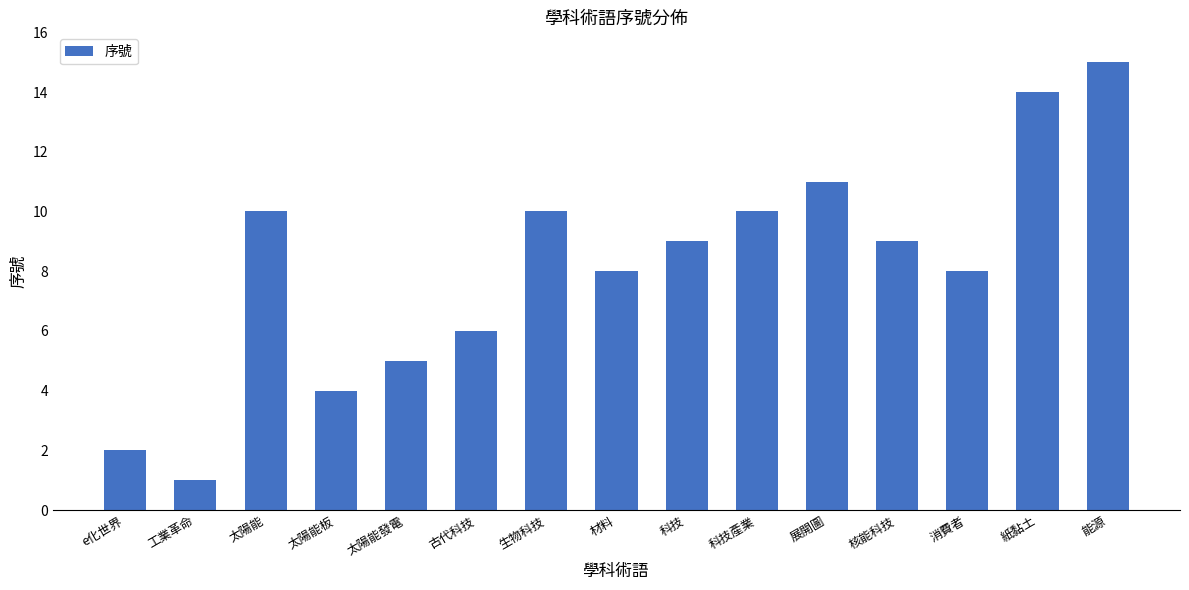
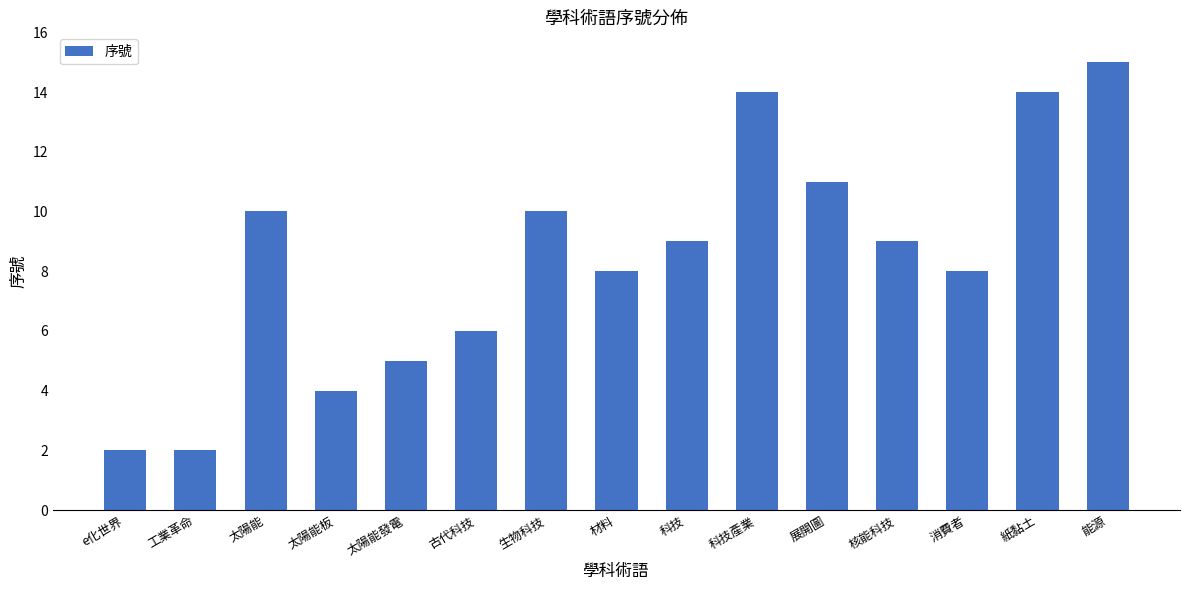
  {
    "e化世界": 2,
-   "工業革命": 1,
+   "工業革命": 2,
    "太陽能": 10,
    "太陽能板": 4,
    "太陽能發電": 5,
    "古代科技": 6,
    "生物科技": 10,
    "材料": 8,
    "科技": 9,
-   "科技產業": 10,
+   "科技產業": 14,
    "展開圖": 11,
    "核能科技": 9,
    "消費者": 8,
    "紙黏土": 14,
    "能源": 15
  }
